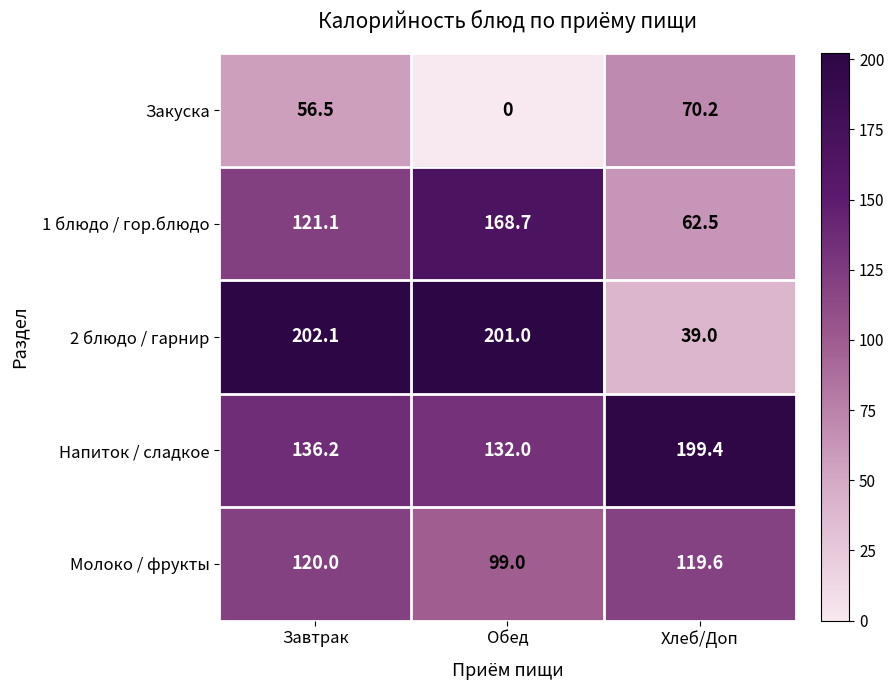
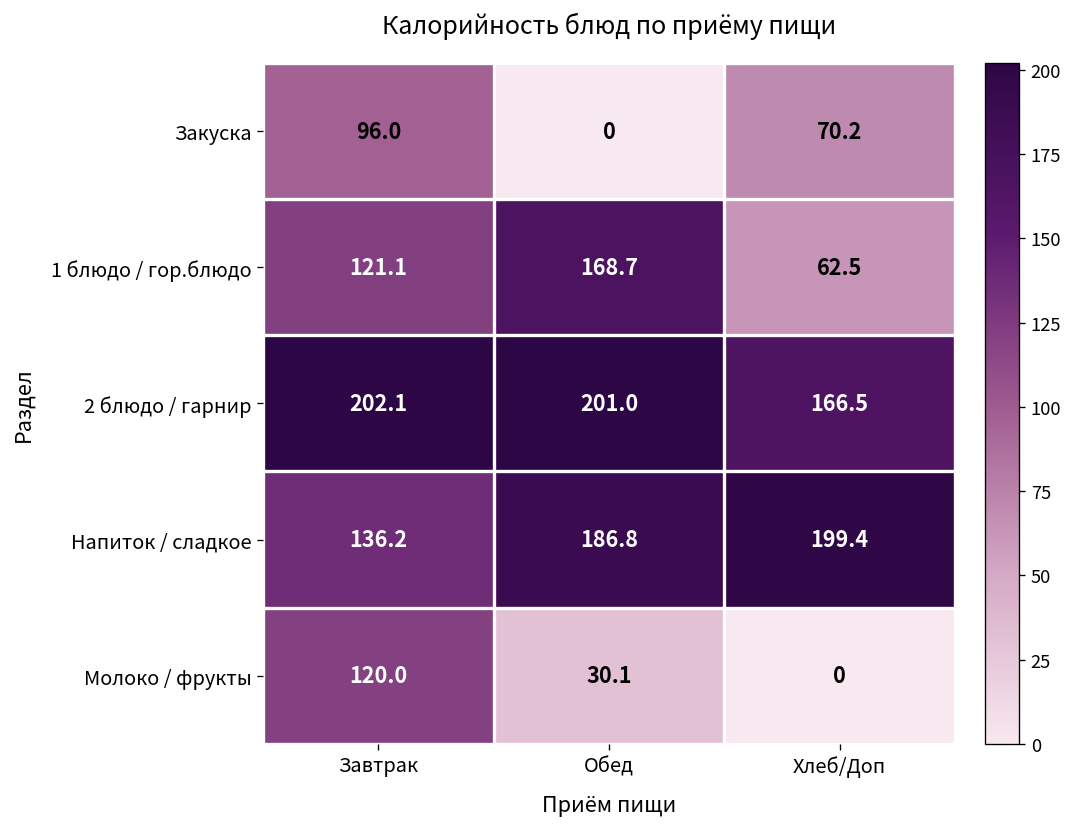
  {
    "Закуска": {
-     "Завтрак": 56.5,
+     "Завтрак": 96.0,
      "Обед": 0,
      "Хлеб/Доп": 70.2
    },
    "1 блюдо / гор.блюдо": {
      "Завтрак": 121.1,
      "Обед": 168.7,
      "Хлеб/Доп": 62.5
    },
    "2 блюдо / гарнир": {
      "Завтрак": 202.1,
      "Обед": 201.0,
-     "Хлеб/Доп": 39.0
+     "Хлеб/Доп": 166.5
    },
    "Напиток / сладкое": {
      "Завтрак": 136.2,
-     "Обед": 132.0,
+     "Обед": 186.8,
      "Хлеб/Доп": 199.4
    },
    "Молоко / фрукты": {
      "Завтрак": 120.0,
-     "Обед": 99.0,
-     "Хлеб/Доп": 119.6
+     "Обед": 30.1,
+     "Хлеб/Доп": 0
    }
  }
